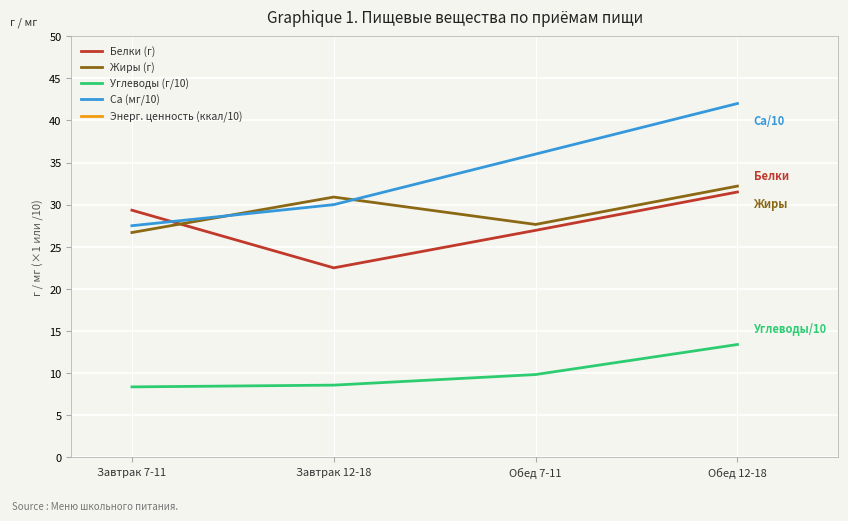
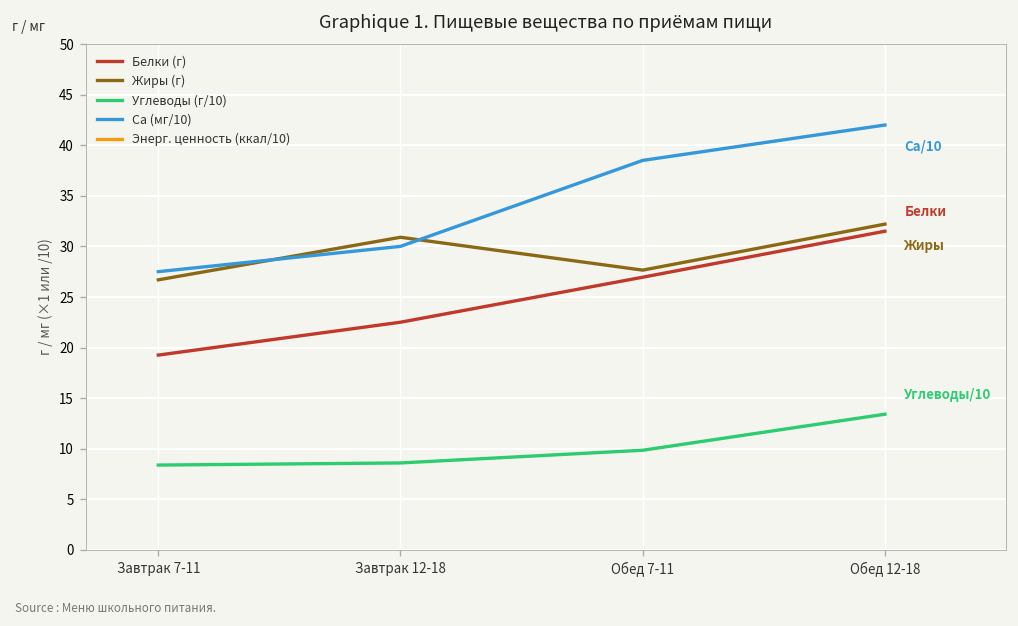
  {
    "Белки (г)": {
-     "Завтрак 7-11": 29,
+     "Завтрак 7-11": 19,
      "Завтрак 12-18": 23,
      "Обед 7-11": 27,
      "Обед 12-18": 32
    },
    "Жиры (г)": {
      "Завтрак 7-11": 27,
      "Завтрак 12-18": 31,
      "Обед 7-11": 28,
      "Обед 12-18": 32
    },
    "Углеводы (г/10)": {
      "Завтрак 7-11": 8,
      "Завтрак 12-18": 9,
      "Обед 7-11": 10
    },
    "Ca (мг/10)": {
      "Завтрак 7-11": 28,
      "Завтрак 12-18": 30,
-     "Обед 7-11": 36
+     "Обед 7-11": 39
    }
  }
